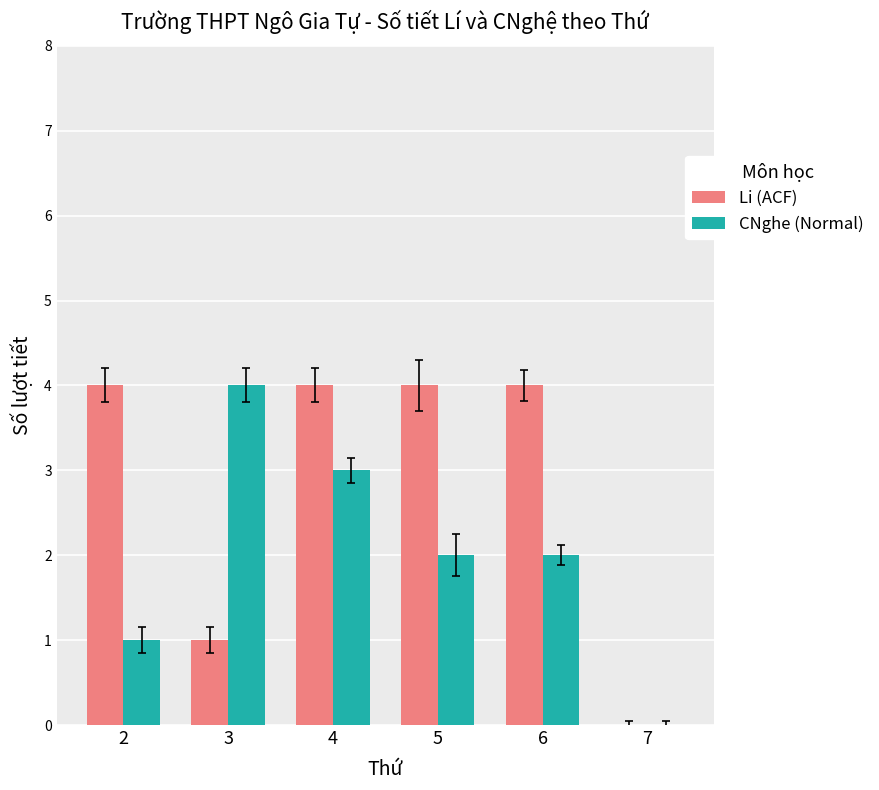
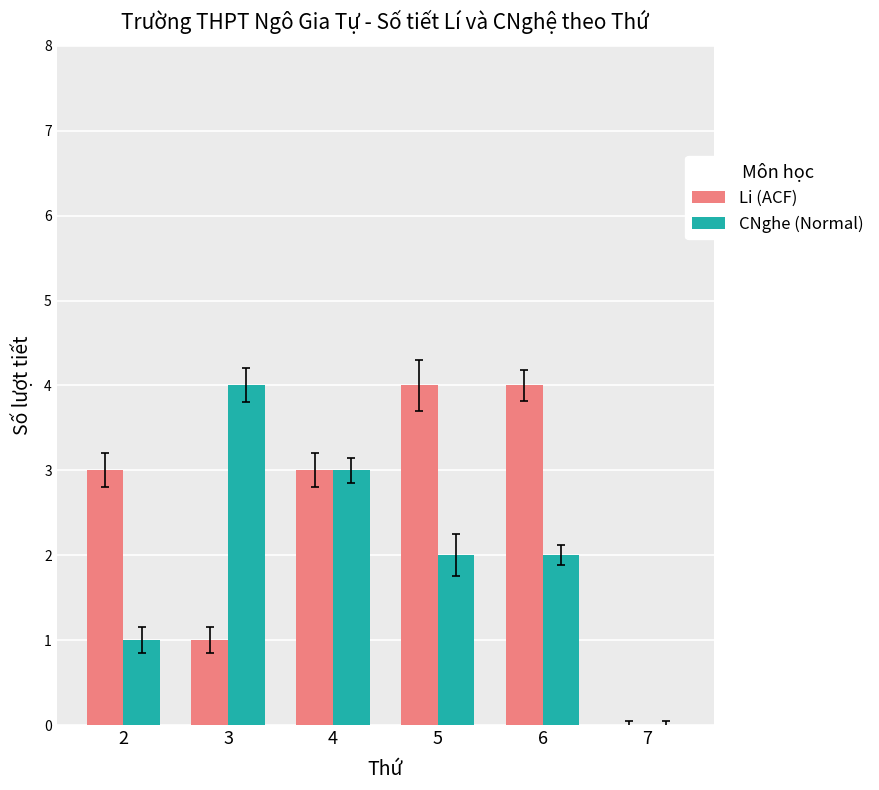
  {
    "Li (ACF)": {
-     "2": 4,
+     "2": 3,
      "3": 1,
-     "4": 4,
+     "4": 3,
      "5": 4,
      "6": 4,
      "7": 0
    }
  }
